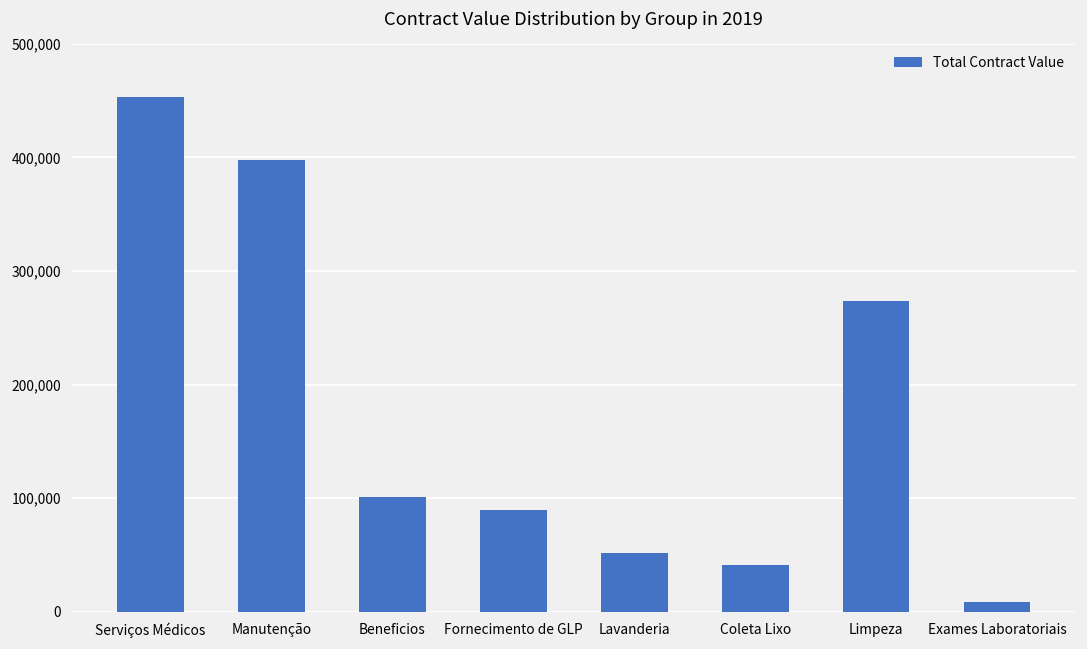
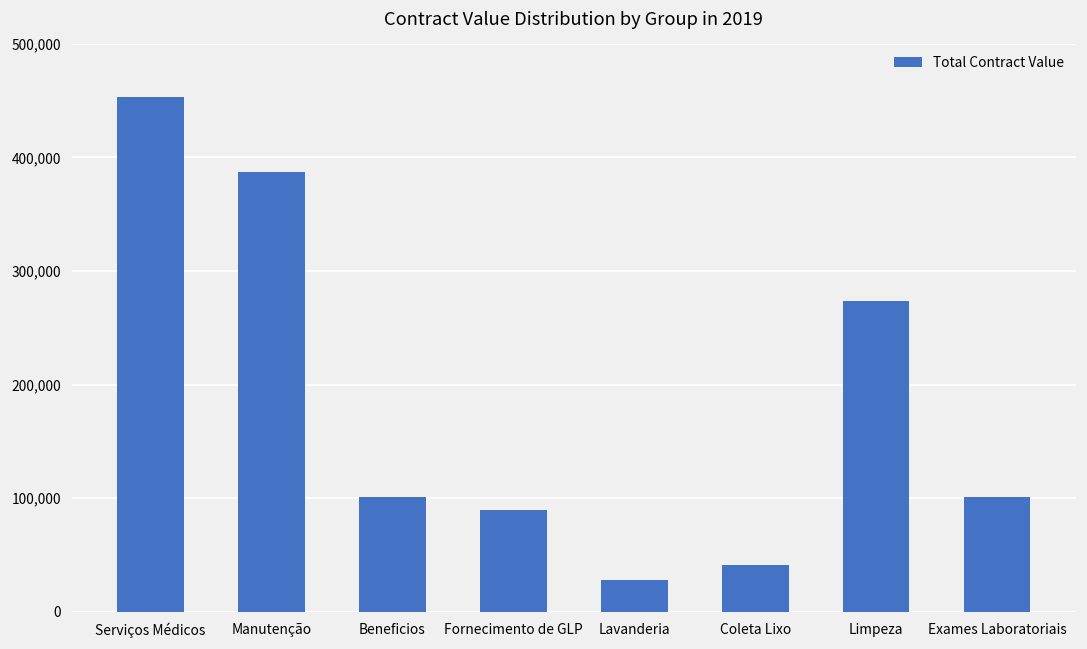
  {
    "Serviços Médicos": "453,000",
-   "Manutenção": "398,000",
+   "Manutenção": "387,000",
    "Beneficios": "101,000",
    "Fornecimento de GLP": "90,000",
-   "Lavanderia": "52,000",
+   "Lavanderia": "28,000",
    "Coleta Lixo": "41,000",
    "Limpeza": "273,000",
-   "Exames Laboratoriais": "9,000"
+   "Exames Laboratoriais": "101,000"
  }
